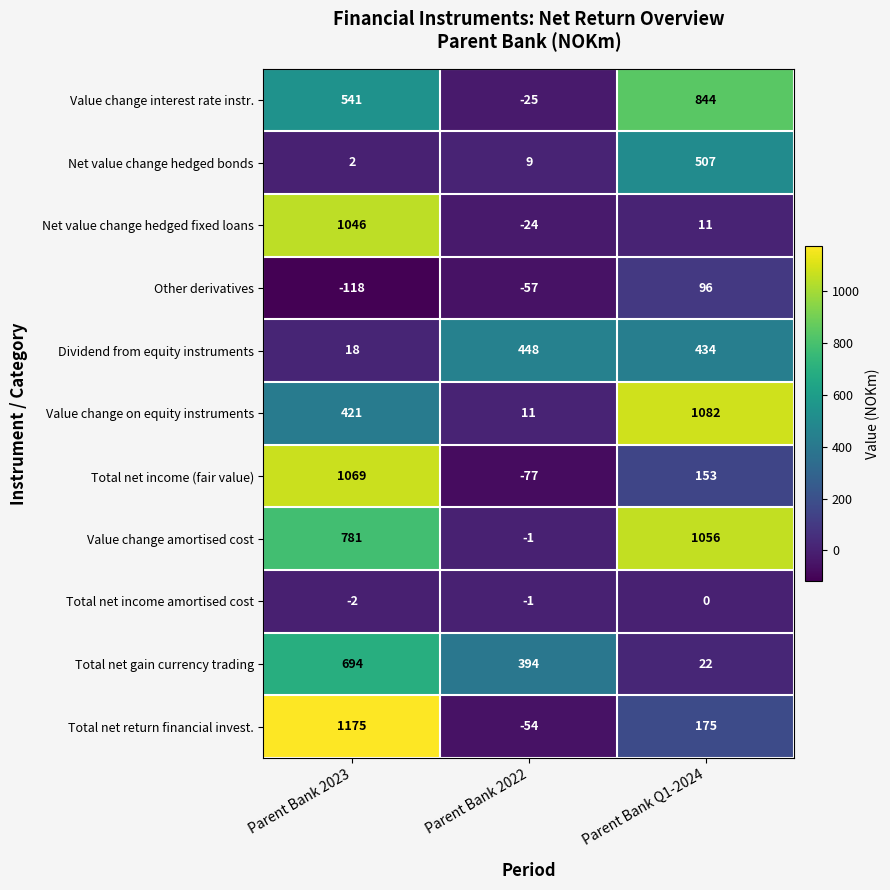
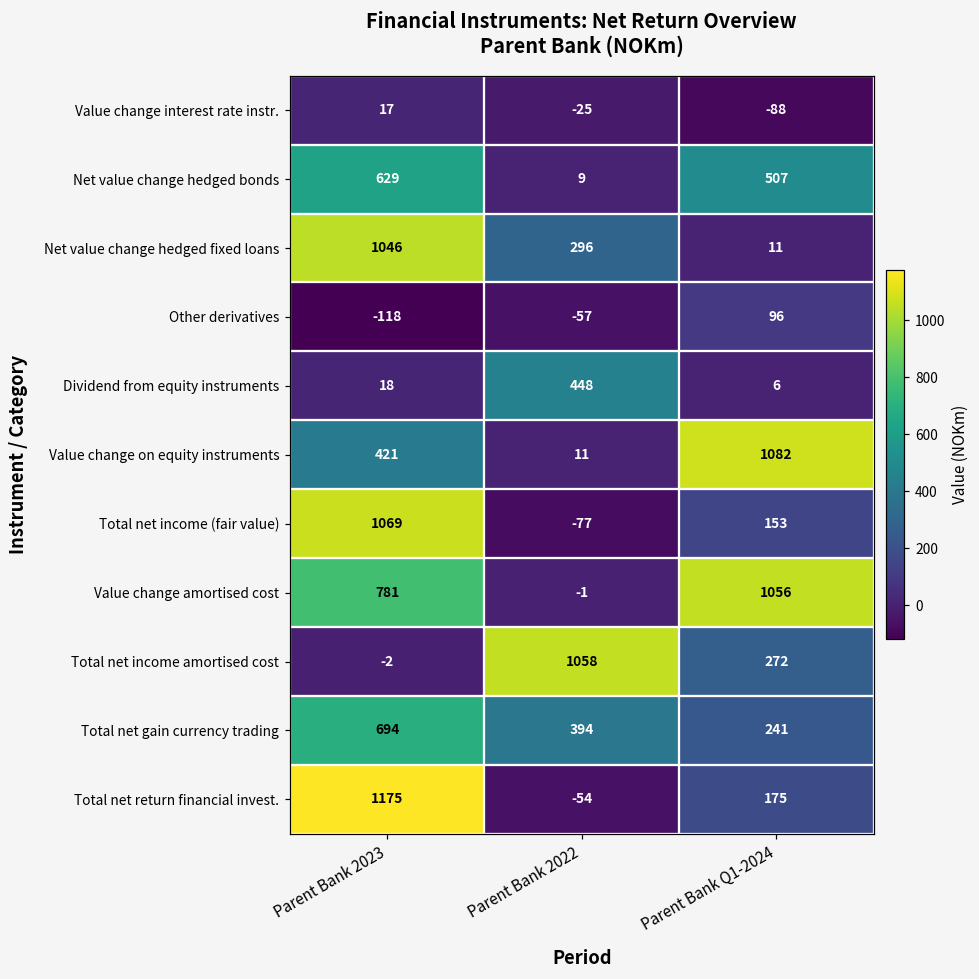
  {
    "Value change interest rate instr.": {
-     "Parent Bank 2023": 541,
+     "Parent Bank 2023": 17,
      "Parent Bank 2022": -25,
-     "Parent Bank Q1-2024": 844
+     "Parent Bank Q1-2024": -88
    },
    "Net value change hedged bonds": {
-     "Parent Bank 2023": 2,
+     "Parent Bank 2023": 629,
      "Parent Bank 2022": 9,
      "Parent Bank Q1-2024": 507
    },
    "Net value change hedged fixed loans": {
      "Parent Bank 2023": 1046,
-     "Parent Bank 2022": -24,
+     "Parent Bank 2022": 296,
      "Parent Bank Q1-2024": 11
    },
    "Other derivatives": {
      "Parent Bank 2023": -118,
      "Parent Bank 2022": -57,
      "Parent Bank Q1-2024": 96
    },
    "Dividend from equity instruments": {
      "Parent Bank 2023": 18,
      "Parent Bank 2022": 448,
-     "Parent Bank Q1-2024": 434
+     "Parent Bank Q1-2024": 6
    },
    "Value change on equity instruments": {
      "Parent Bank 2023": 421,
      "Parent Bank 2022": 11,
      "Parent Bank Q1-2024": 1082
    },
    "Total net income (fair value)": {
      "Parent Bank 2023": 1069,
      "Parent Bank 2022": -77,
      "Parent Bank Q1-2024": 153
    },
    "Value change amortised cost": {
      "Parent Bank 2023": 781,
      "Parent Bank 2022": -1,
      "Parent Bank Q1-2024": 1056
    },
    "Total net income amortised cost": {
      "Parent Bank 2023": -2,
-     "Parent Bank 2022": -1,
-     "Parent Bank Q1-2024": 0
+     "Parent Bank 2022": 1058,
+     "Parent Bank Q1-2024": 272
    },
    "Total net gain currency trading": {
      "Parent Bank 2023": 694,
      "Parent Bank 2022": 394,
-     "Parent Bank Q1-2024": 22
+     "Parent Bank Q1-2024": 241
    },
    "Total net return financial invest.": {
      "Parent Bank 2023": 1175,
      "Parent Bank 2022": -54,
      "Parent Bank Q1-2024": 175
    }
  }
